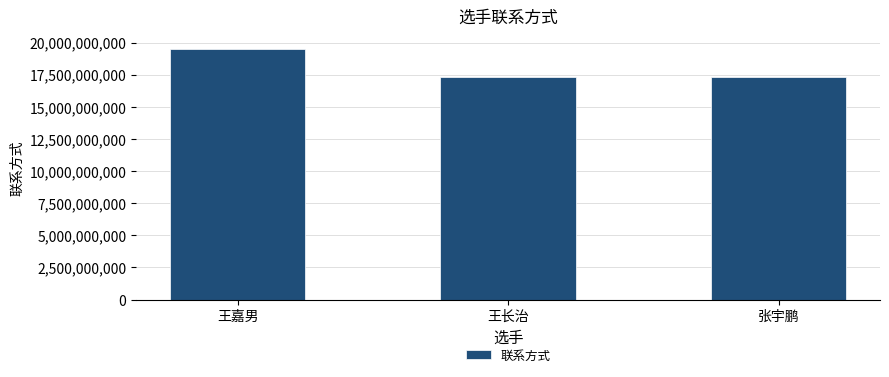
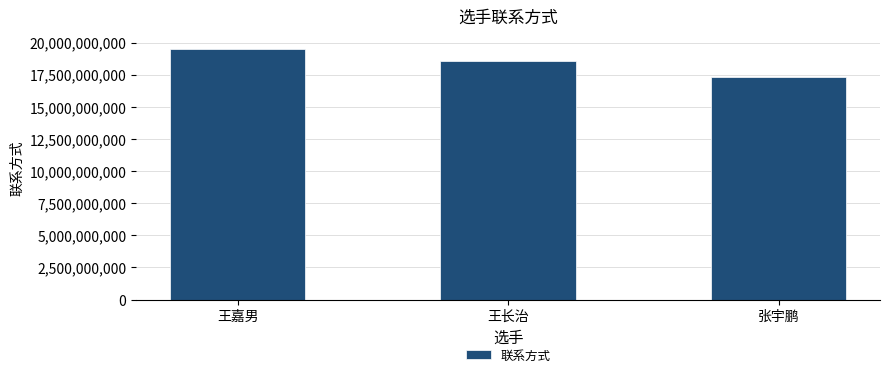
  {
    "王嘉男": "19,500,000,000",
-   "王长治": "17,300,000,000",
+   "王长治": "18,600,000,000",
    "张宇鹏": "17,300,000,000"
  }
